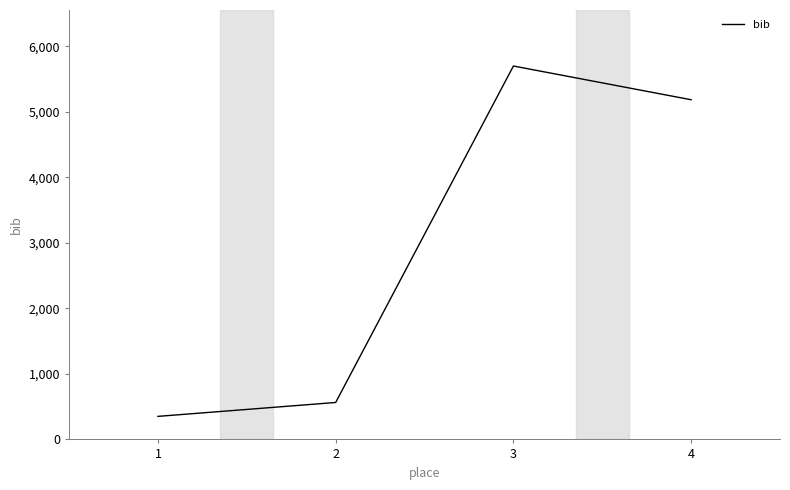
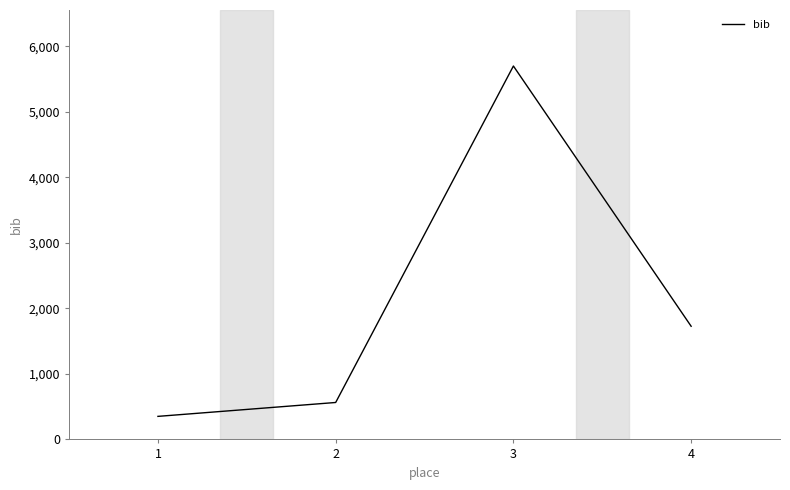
  {
    "1": "400",
    "2": "600",
    "3": "5,700",
-   "4": "5,200"
+   "4": "1,700"
  }
